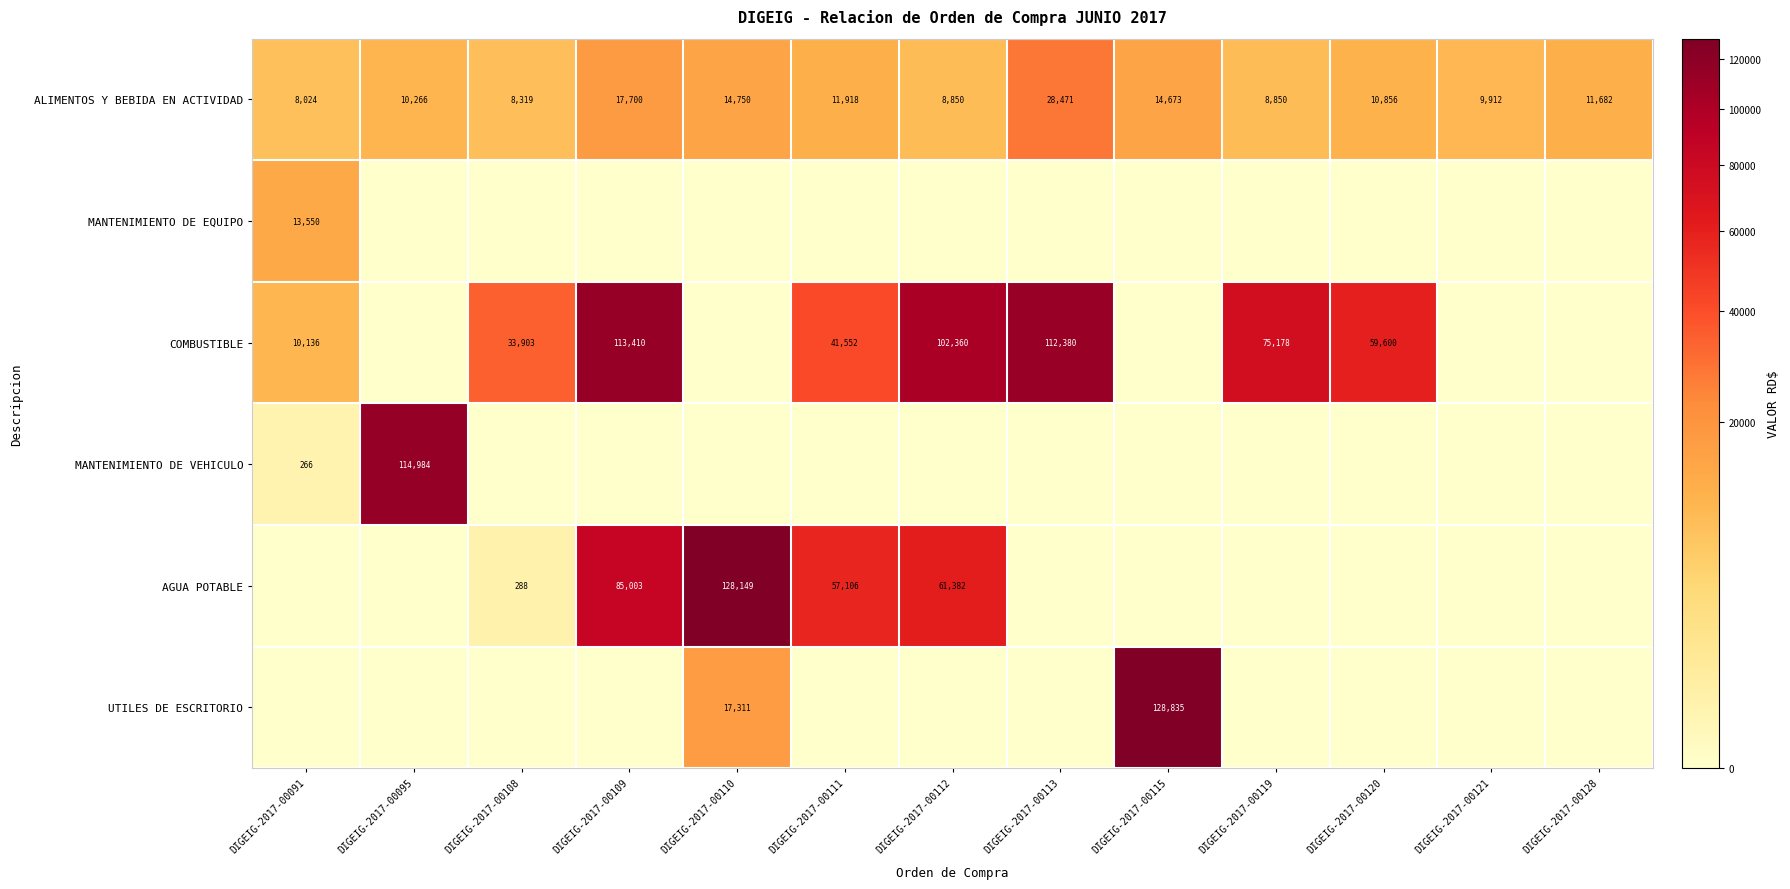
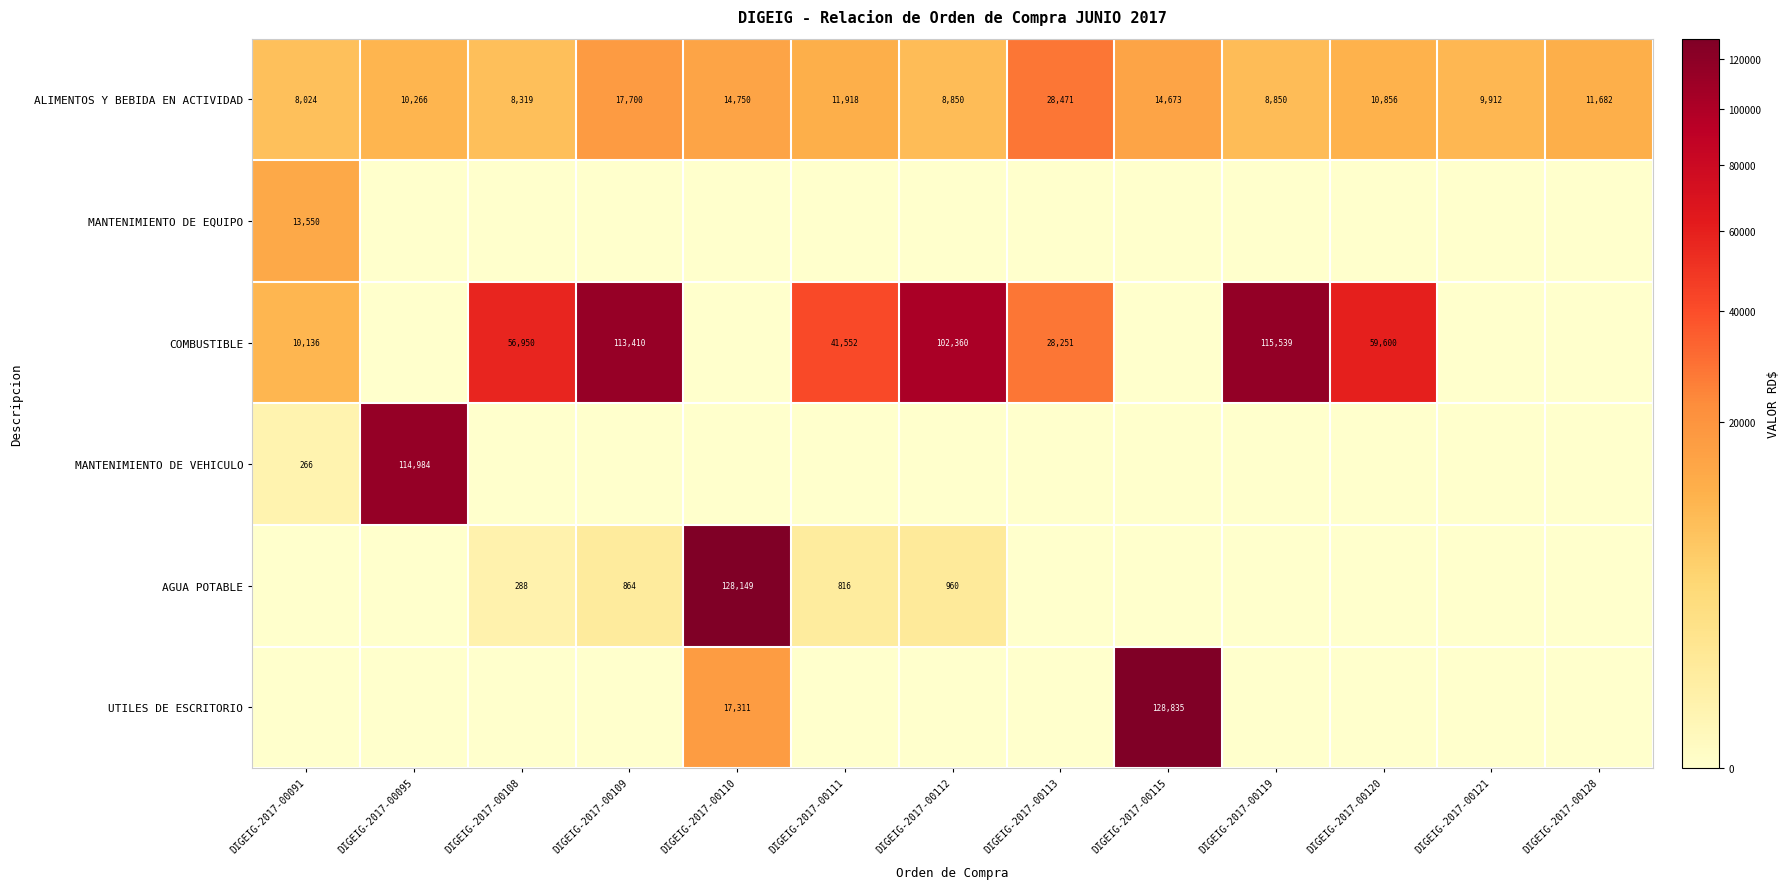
  {
    "ALIMENTOS Y BEBIDA EN ACTIVIDAD": {
      "DIGEIG-2017-00091": "8,024",
      "DIGEIG-2017-00095": "10,266",
      "DIGEIG-2017-00108": "8,319",
      "DIGEIG-2017-00109": "17,700",
      "DIGEIG-2017-00110": "14,750",
      "DIGEIG-2017-00111": "11,918",
      "DIGEIG-2017-00112": "8,850",
      "DIGEIG-2017-00113": "28,471",
      "DIGEIG-2017-00115": "14,673",
      "DIGEIG-2017-00119": "8,850",
      "DIGEIG-2017-00120": "10,856",
      "DIGEIG-2017-00121": "9,912",
      "DIGEIG-2017-00128": "11,682"
    },
    "MANTENIMIENTO DE EQUIPO": {
      "DIGEIG-2017-00091": "13,550"
    },
    "COMBUSTIBLE": {
      "DIGEIG-2017-00091": "10,136",
-     "DIGEIG-2017-00108": "33,903",
+     "DIGEIG-2017-00108": "56,950",
      "DIGEIG-2017-00109": "113,410",
      "DIGEIG-2017-00111": "41,552",
      "DIGEIG-2017-00112": "102,360",
-     "DIGEIG-2017-00113": "112,380",
-     "DIGEIG-2017-00119": "75,178",
+     "DIGEIG-2017-00113": "28,251",
+     "DIGEIG-2017-00119": "115,539",
      "DIGEIG-2017-00120": "59,600"
    },
    "MANTENIMIENTO DE VEHICULO": {
      "DIGEIG-2017-00091": "266",
      "DIGEIG-2017-00095": "114,984"
    },
    "AGUA POTABLE": {
      "DIGEIG-2017-00108": "288",
-     "DIGEIG-2017-00109": "85,003",
+     "DIGEIG-2017-00109": "864",
      "DIGEIG-2017-00110": "128,149",
-     "DIGEIG-2017-00111": "57,106",
-     "DIGEIG-2017-00112": "61,382"
+     "DIGEIG-2017-00111": "816",
+     "DIGEIG-2017-00112": "960"
    },
    "UTILES DE ESCRITORIO": {
      "DIGEIG-2017-00110": "17,311",
      "DIGEIG-2017-00115": "128,835"
    }
  }
